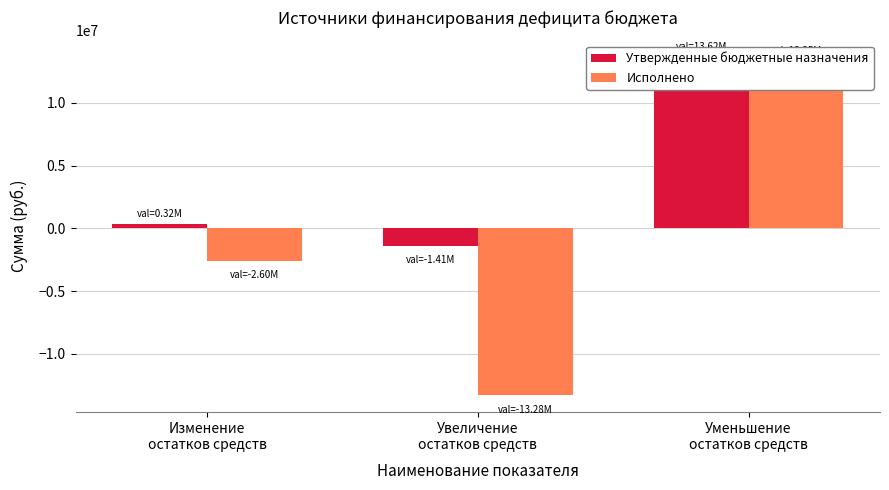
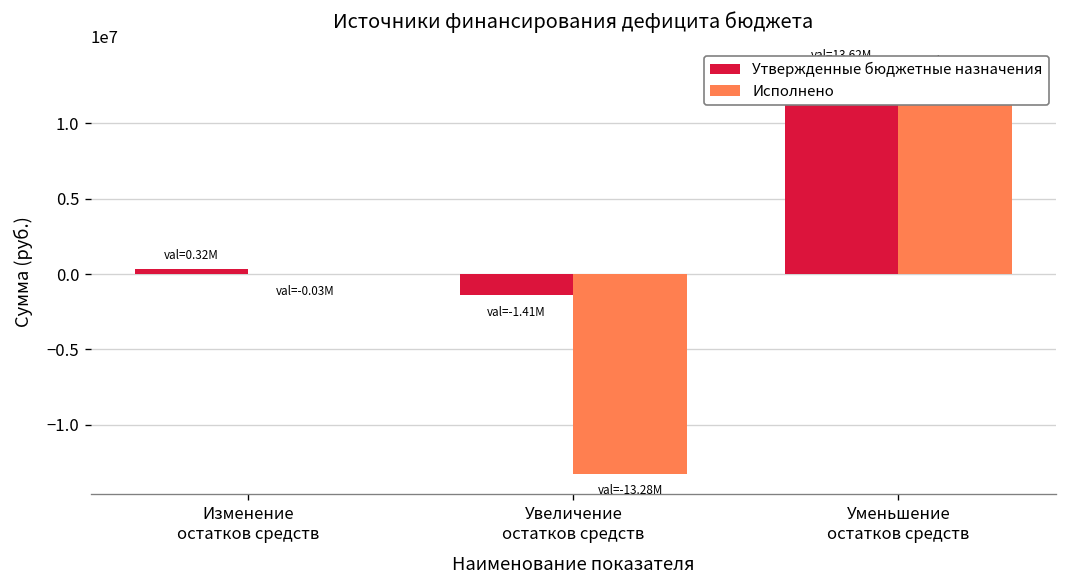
  {
    "Утвержденные бюджетные назначения": {
      "Изменение остатков средств": "0.32M",
      "Увеличение остатков средств": "-1.41M"
    },
    "Исполнено": {
-     "Изменение остатков средств": "-2.60M",
+     "Изменение остатков средств": "-0.03M",
      "Увеличение остатков средств": "-13.28M"
    }
  }
